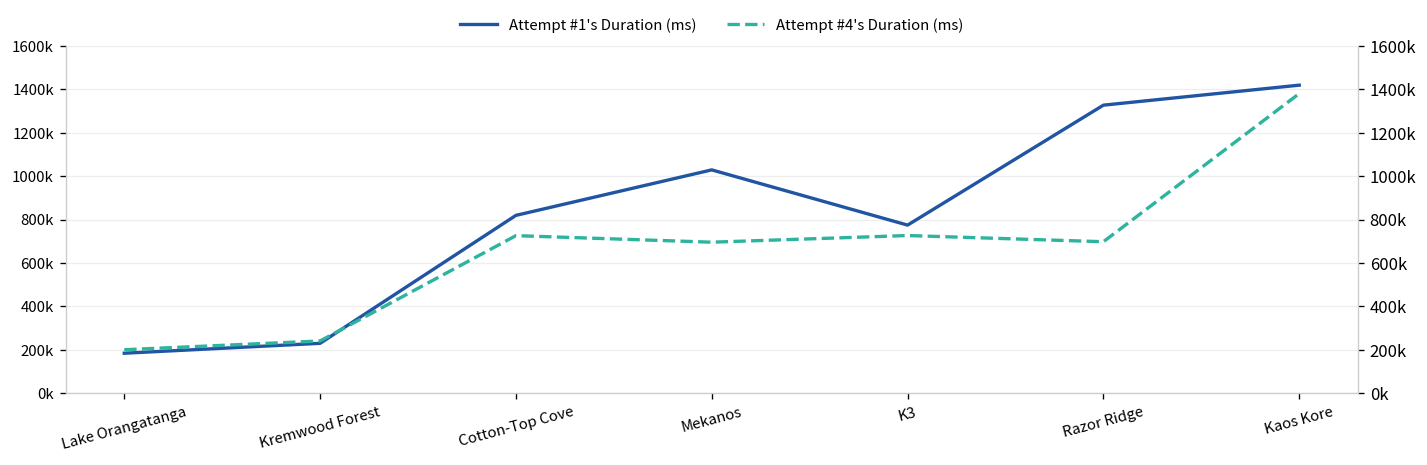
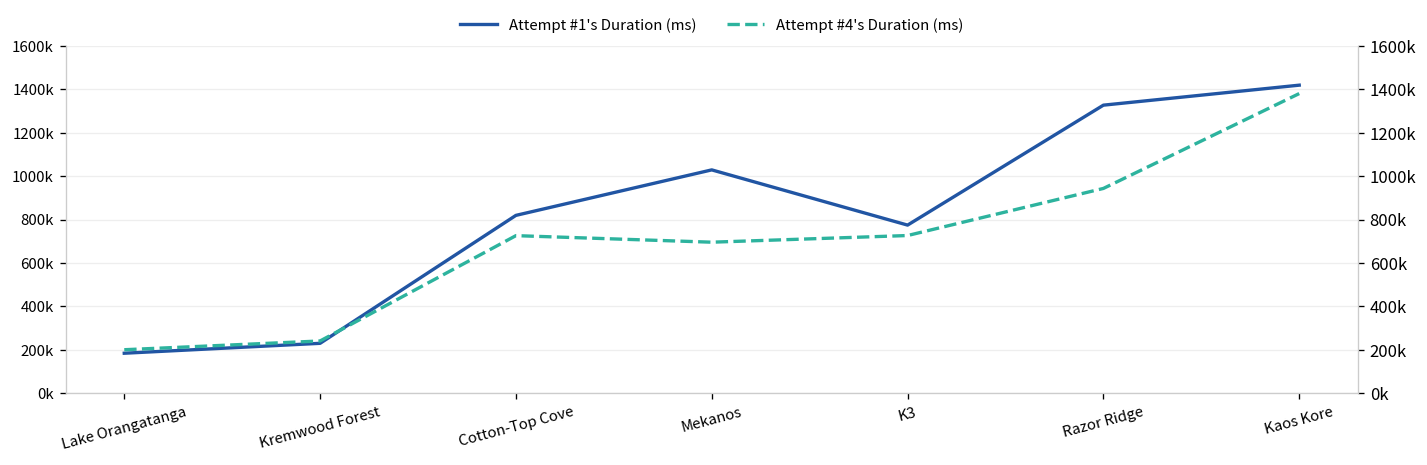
  {
    "Attempt #1's Duration (ms)": {
      "Lake Orangatanga": 180000,
      "Cotton-Top Cove": 820000,
      "Mekanos": 1030000,
      "K3": 770000,
      "Razor Ridge": 1330000,
      "Kaos Kore": 1420000
    },
    "Attempt #4's Duration (ms)": {
      "Lake Orangatanga": 200000,
      "Cotton-Top Cove": 730000,
      "Mekanos": 700000,
      "K3": 730000,
-     "Razor Ridge": 700000,
+     "Razor Ridge": 940000,
      "Kaos Kore": 1380000
    }
  }
